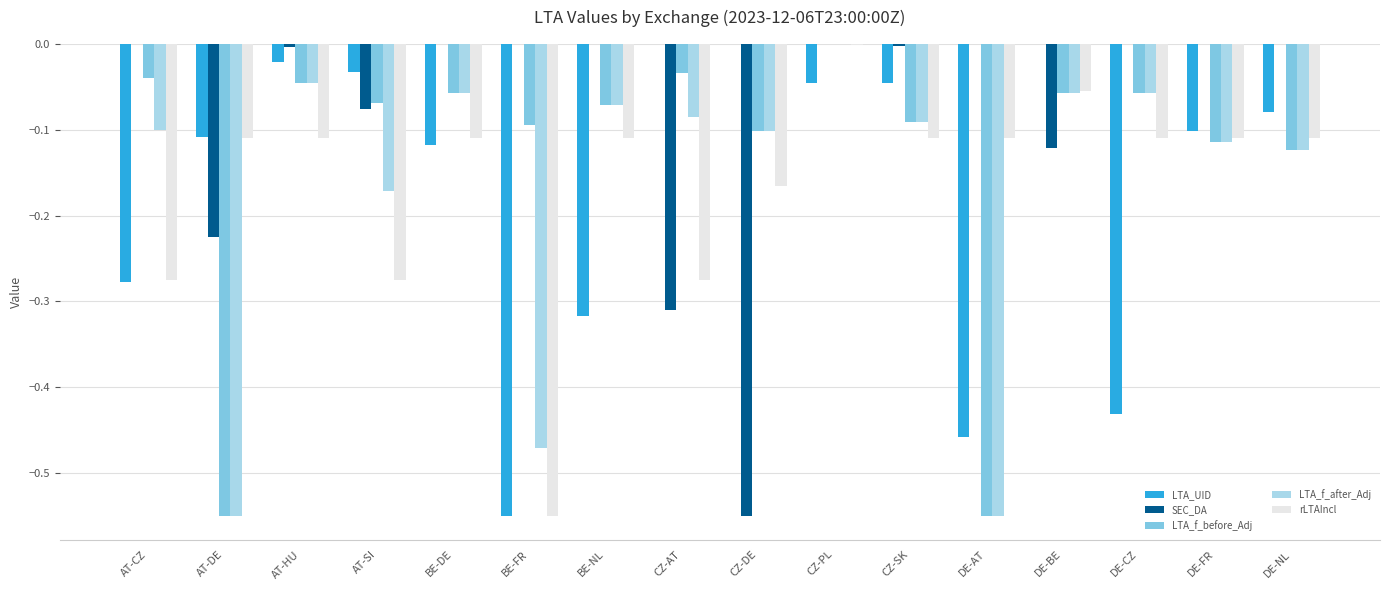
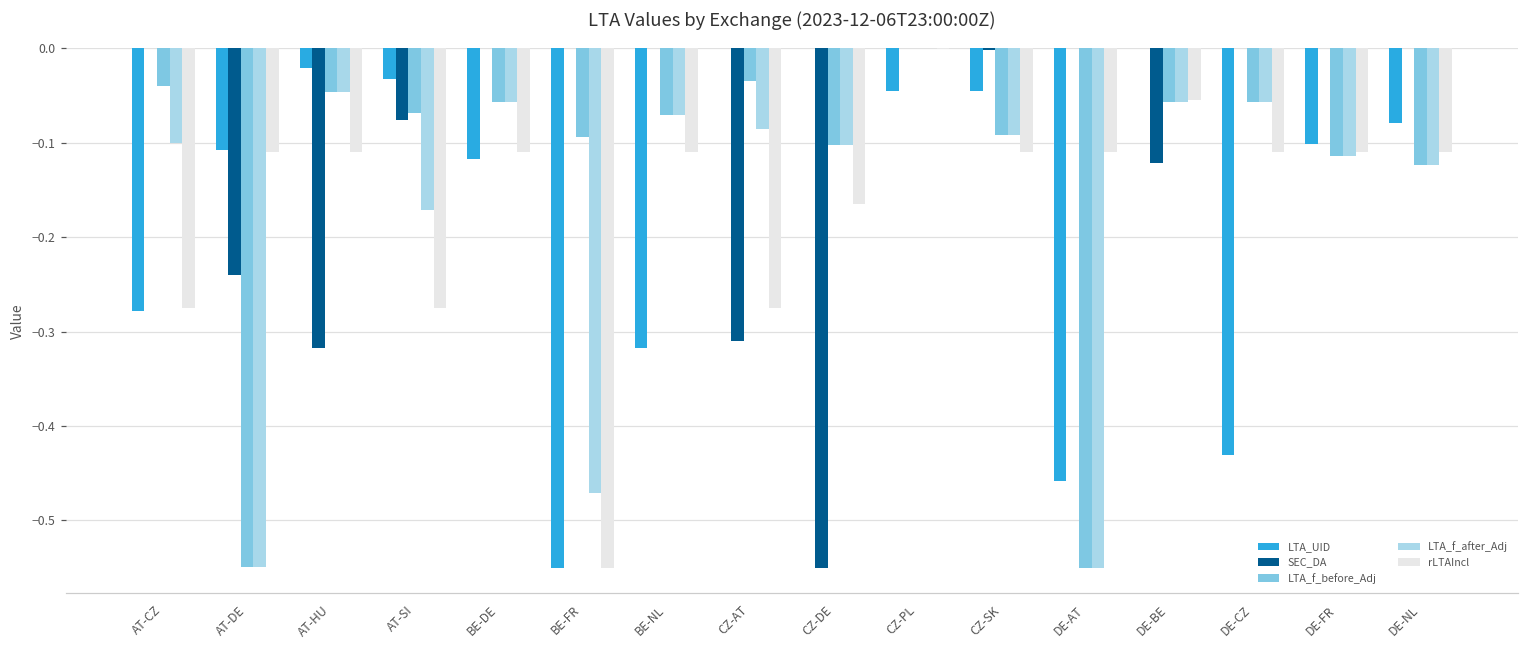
  {
    "LTA_UID": {
      "AT-CZ": -0.28,
      "AT-DE": -0.11,
      "AT-HU": -0.02,
      "AT-SI": -0.03,
      "BE-DE": -0.12,
      "BE-FR": -0.55,
      "BE-NL": -0.32,
      "CZ-AT": 0.00,
      "CZ-DE": 0.00,
      "CZ-PL": -0.04,
      "CZ-SK": -0.05,
      "DE-AT": -0.46,
      "DE-BE": 0.00,
      "DE-CZ": -0.43,
      "DE-FR": -0.10,
      "DE-NL": -0.08
    },
    "SEC_DA": {
      "AT-CZ": 0.00,
-     "AT-DE": -0.22,
-     "AT-HU": 0.00,
+     "AT-DE": -0.24,
+     "AT-HU": -0.32,
      "AT-SI": -0.08,
      "BE-DE": 0.00,
      "BE-FR": 0.00,
      "BE-NL": 0.00,
      "CZ-AT": -0.31,
      "CZ-DE": -0.55,
      "CZ-PL": 0.00,
      "DE-AT": 0.00,
      "DE-BE": -0.12,
      "DE-CZ": 0.00,
      "DE-FR": 0.00,
      "DE-NL": 0.00
    },
    "rLTAIncl": {
      "AT-CZ": -0.28,
      "AT-DE": -0.11,
      "AT-HU": -0.11,
      "AT-SI": -0.28,
      "BE-DE": -0.11,
      "BE-FR": -0.55,
      "BE-NL": -0.11,
      "CZ-AT": -0.28,
      "CZ-DE": -0.17,
      "CZ-SK": -0.11,
      "DE-AT": -0.11,
      "DE-BE": -0.06,
      "DE-CZ": -0.11,
      "DE-FR": -0.11,
      "DE-NL": -0.11
    }
  }
